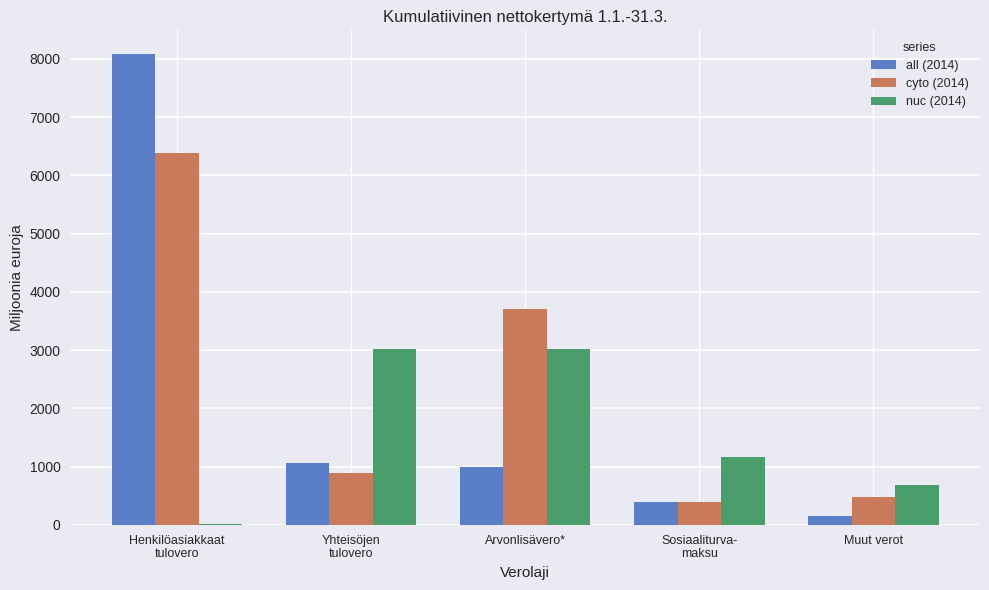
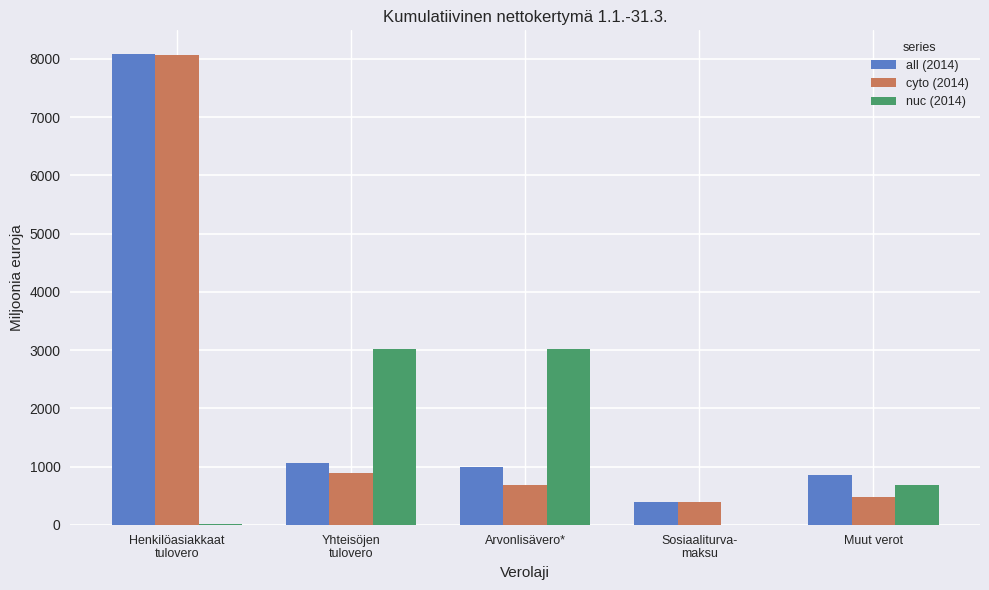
  {
    "all (2014)": {
      "Henkilöasiakkaat tulovero": 8100,
      "Yhteisöjen tulovero": 1100,
      "Arvonlisävero*": 1000,
      "Sosiaaliturva- maksu": 400,
-     "Muut verot": 200
+     "Muut verot": 900
    },
    "cyto (2014)": {
-     "Henkilöasiakkaat tulovero": 6400,
+     "Henkilöasiakkaat tulovero": 8100,
      "Yhteisöjen tulovero": 900,
-     "Arvonlisävero*": 3700,
+     "Arvonlisävero*": 700,
      "Sosiaaliturva- maksu": 400,
      "Muut verot": 500
    },
    "nuc (2014)": {
      "Yhteisöjen tulovero": 3000,
      "Arvonlisävero*": 3000,
-     "Sosiaaliturva- maksu": 1200,
+     "Sosiaaliturva- maksu": 0,
      "Muut verot": 700
    }
  }
